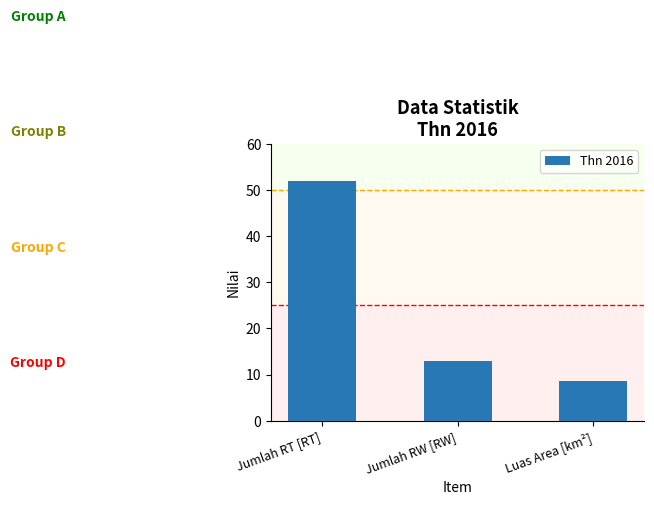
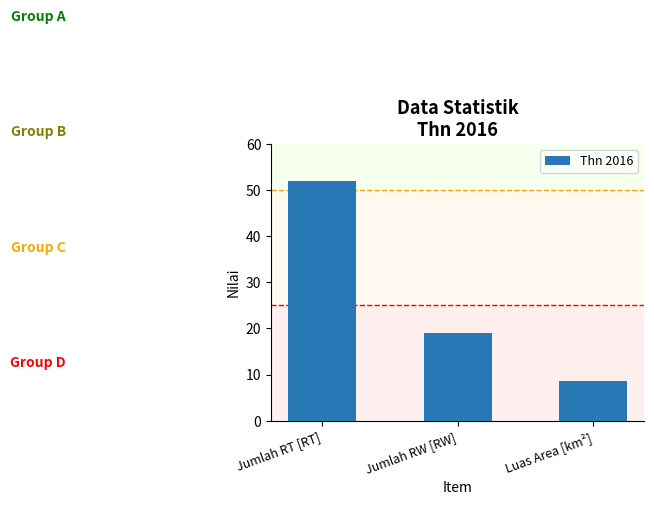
  {
    "Jumlah RT [RT]": 52,
-   "Jumlah RW [RW]": 13,
+   "Jumlah RW [RW]": 19,
    "Luas Area [km²]": 9
  }
